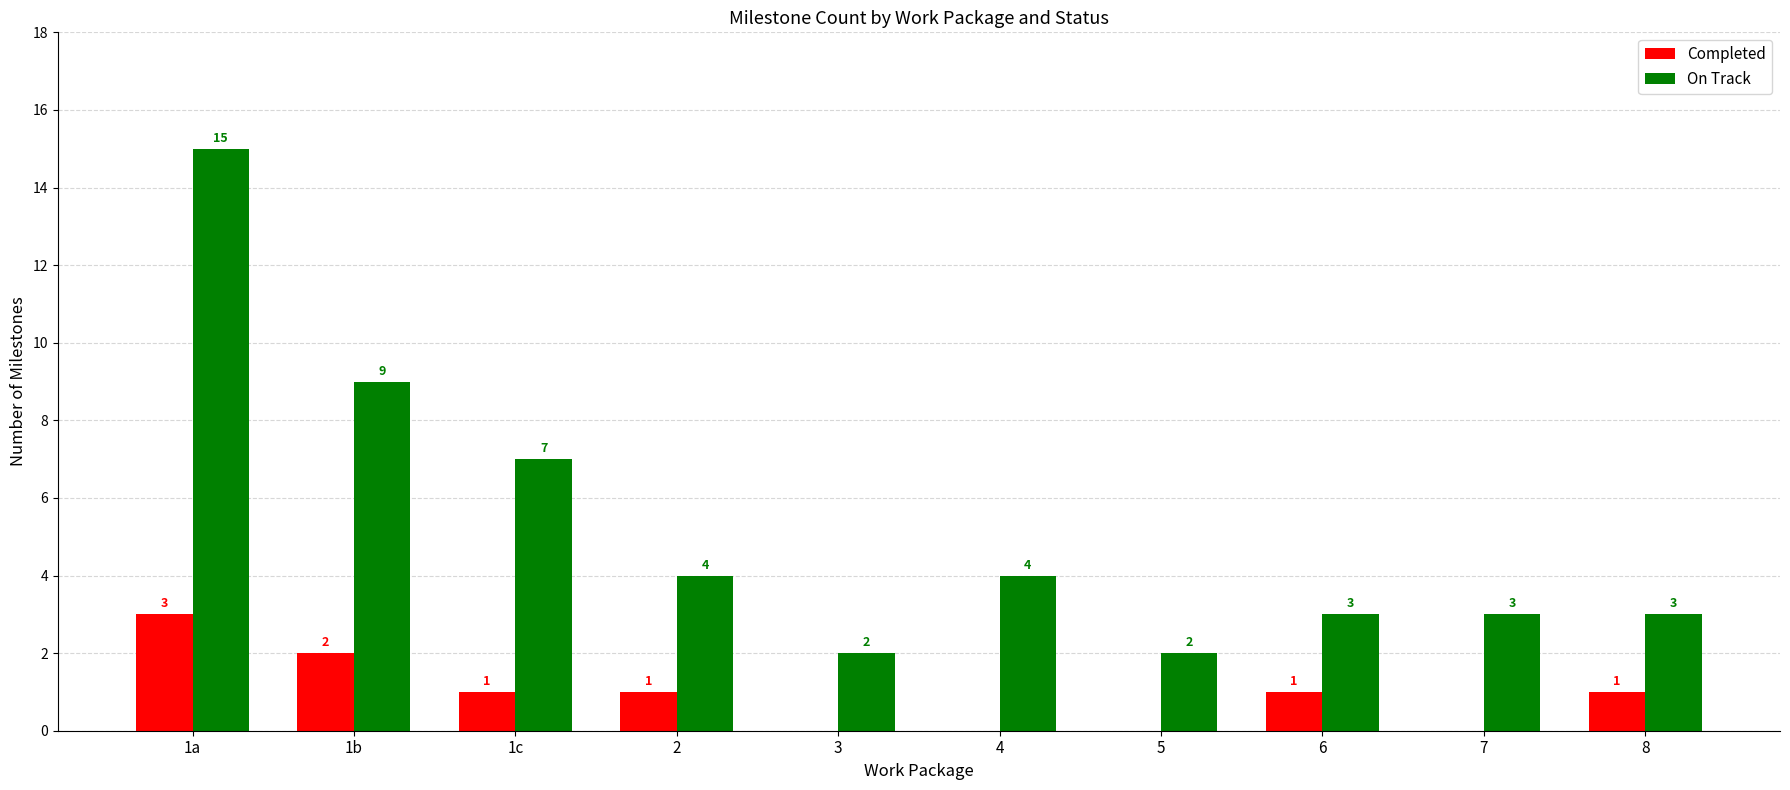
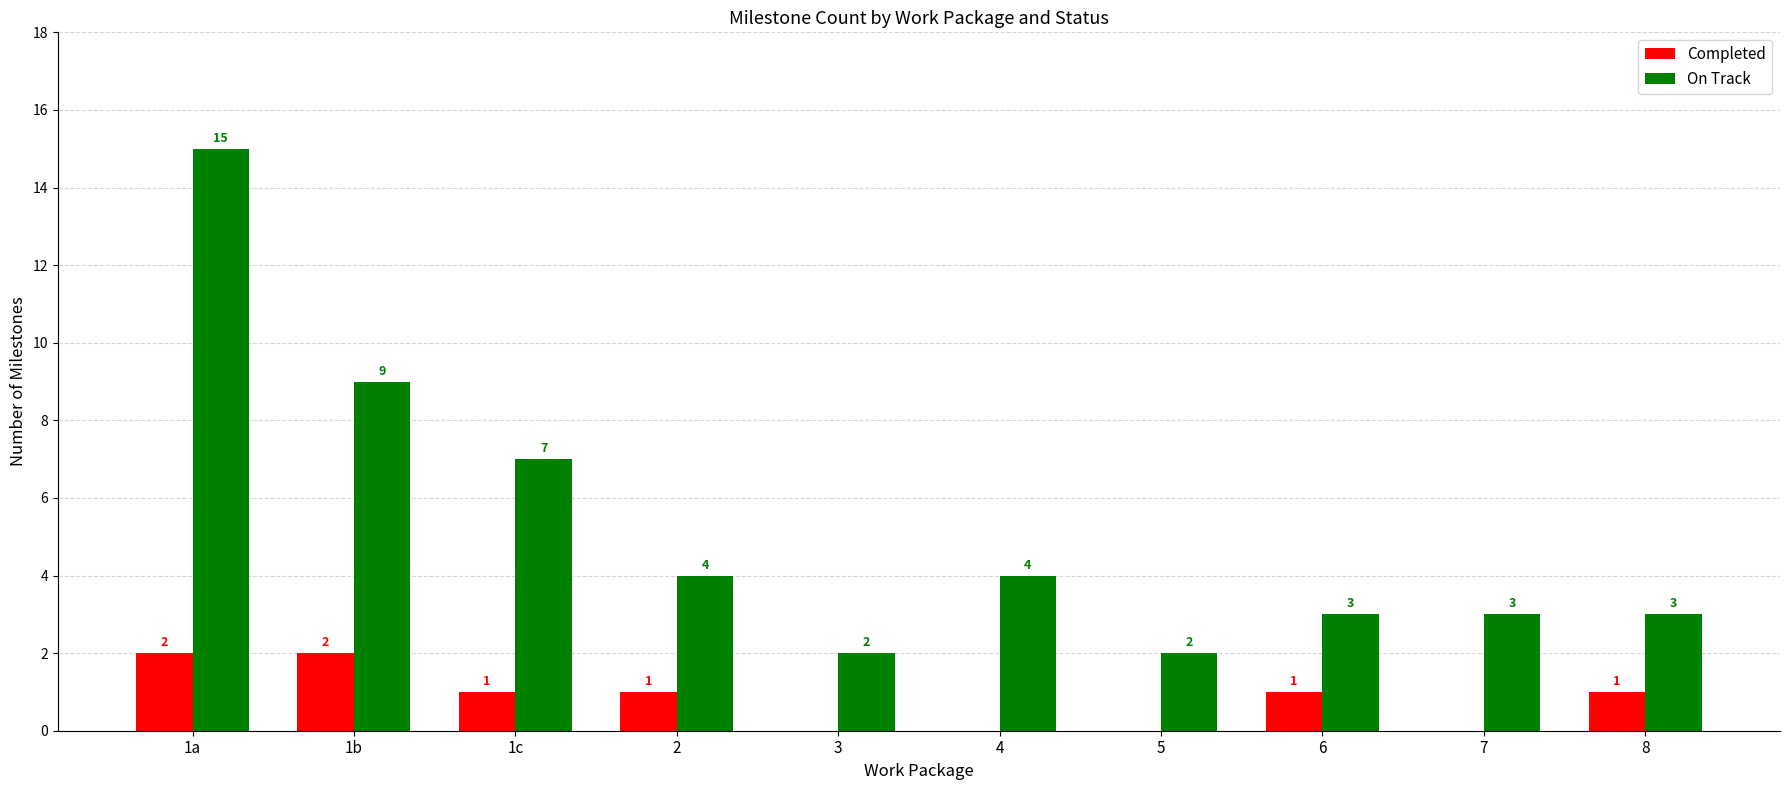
  {
    "Completed": {
-     "1a": 3,
+     "1a": 2,
      "1b": 2,
      "1c": 1,
      "2": 1,
      "6": 1,
      "8": 1
    },
    "On Track": {
      "1a": 15,
      "1b": 9,
      "1c": 7,
      "2": 4,
      "3": 2,
      "4": 4,
      "5": 2,
      "6": 3,
      "7": 3,
      "8": 3
    }
  }
